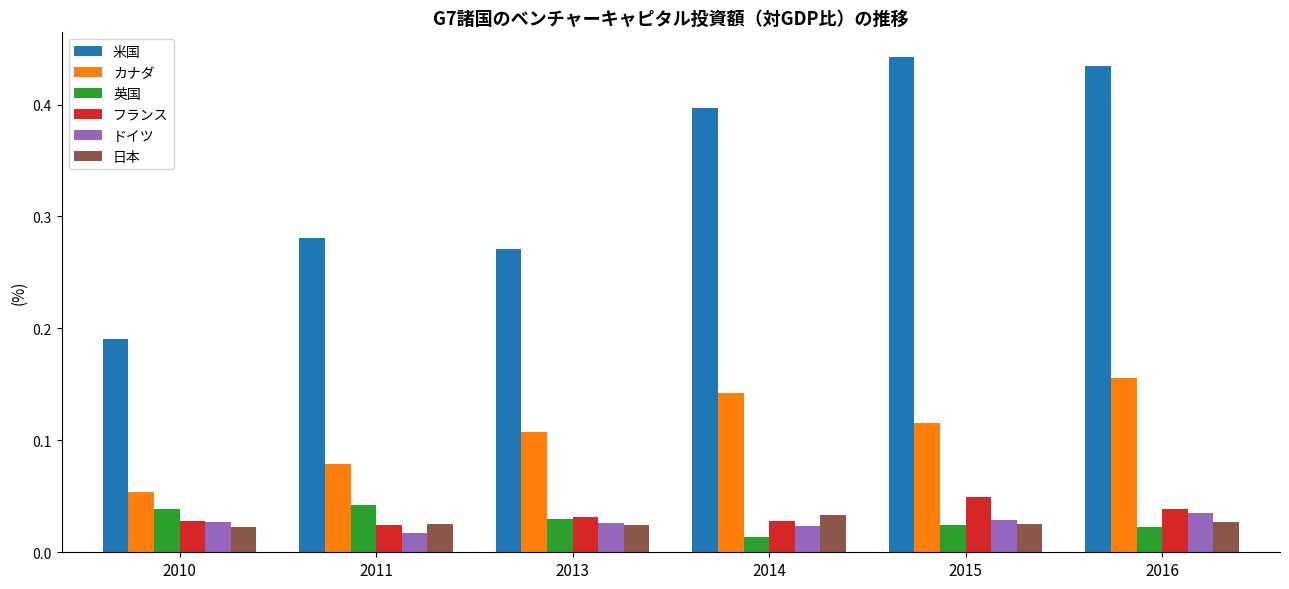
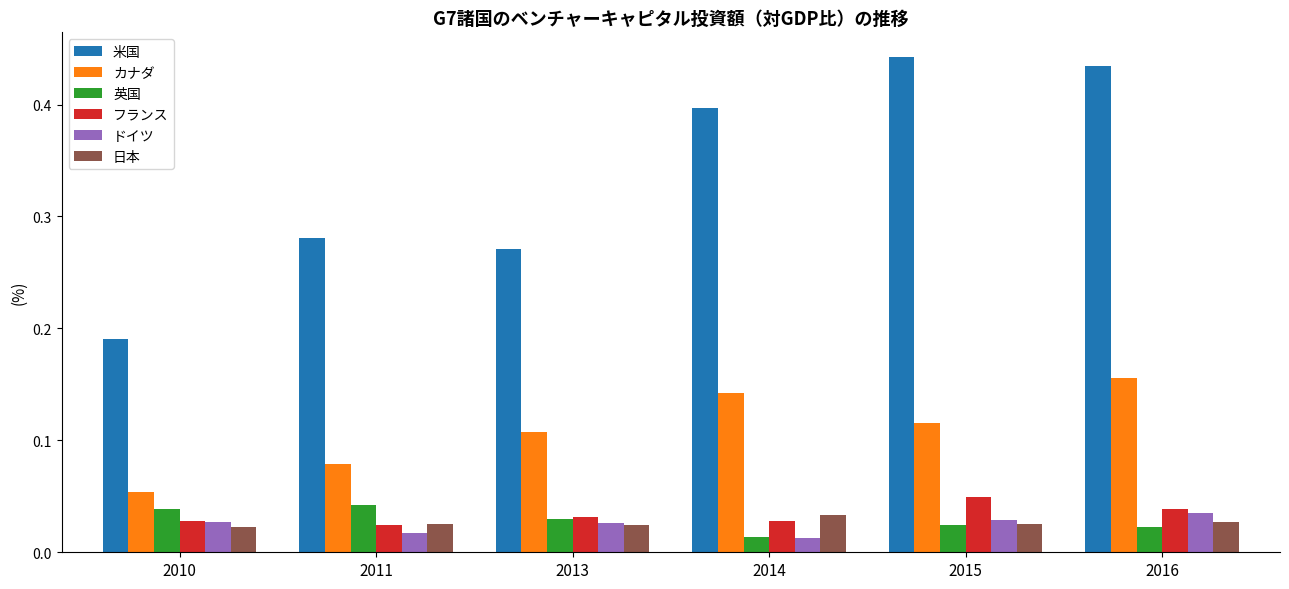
  {
    "米国": {
      "2010": 0.191,
      "2011": 0.281,
      "2013": 0.271,
      "2014": 0.397,
      "2015": 0.442,
      "2016": 0.435
    },
    "カナダ": {
      "2010": 0.054,
      "2011": 0.078,
      "2013": 0.108,
      "2014": 0.142,
      "2015": 0.115,
      "2016": 0.156
    },
    "英国": {
      "2010": 0.039,
      "2011": 0.042,
      "2013": 0.029,
      "2014": 0.013,
      "2015": 0.024,
      "2016": 0.023
    },
    "フランス": {
      "2010": 0.028,
      "2011": 0.025,
      "2013": 0.031,
      "2014": 0.028,
      "2015": 0.049,
      "2016": 0.039
    },
    "ドイツ": {
      "2010": 0.027,
      "2011": 0.017,
      "2013": 0.026,
-     "2014": 0.023,
+     "2014": 0.012,
      "2015": 0.029,
      "2016": 0.035
    },
    "日本": {
      "2010": 0.022,
      "2011": 0.025,
      "2013": 0.024,
      "2014": 0.033,
      "2015": 0.025,
      "2016": 0.027
    }
  }
